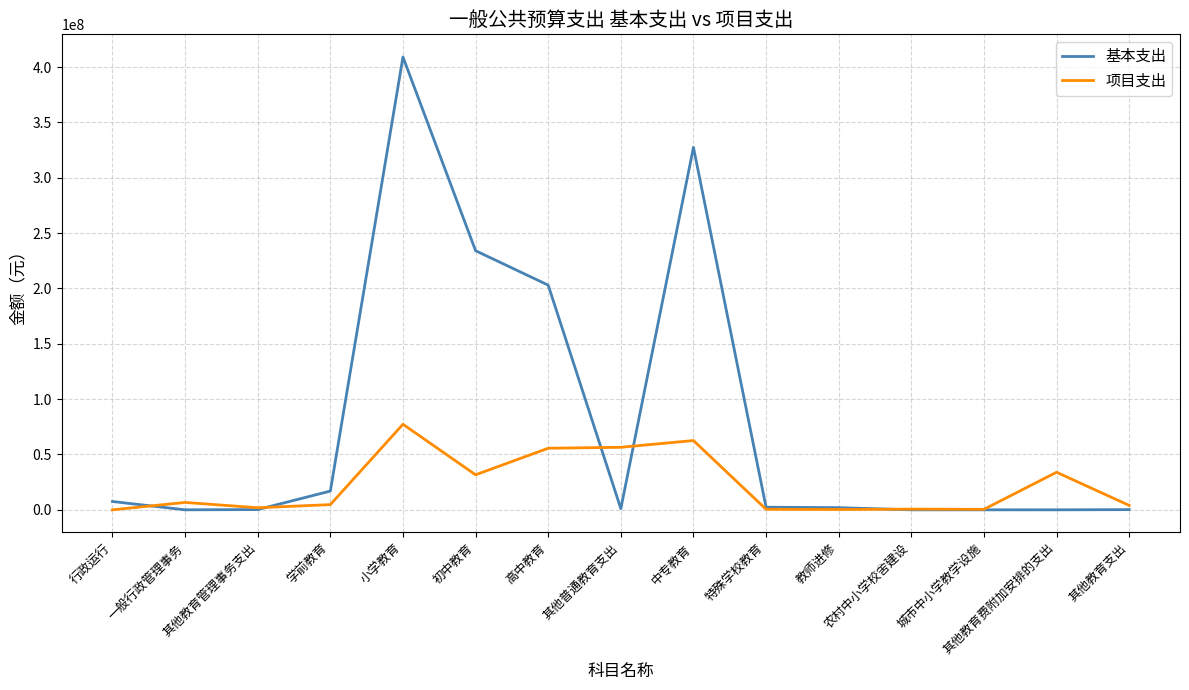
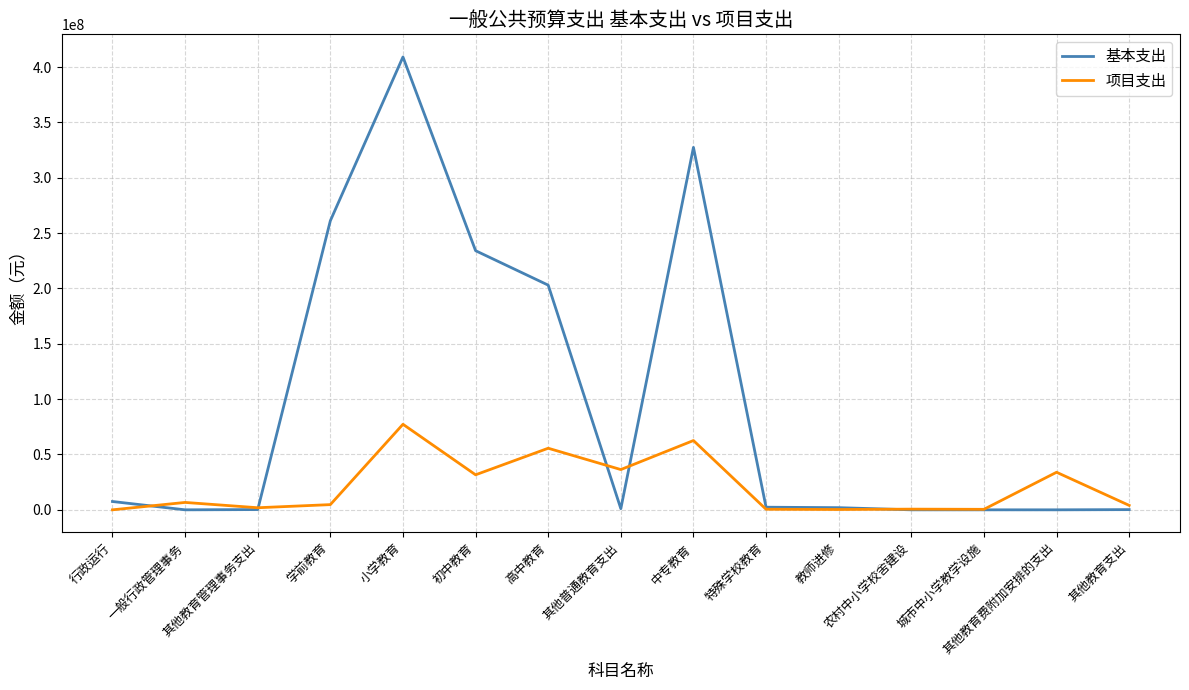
  {
    "基本支出": {
      "行政运行": 8000000,
      "一般行政管理事务": 0,
-     "学前教育": 17000000,
+     "学前教育": 261000000,
      "小学教育": 409000000,
      "初中教育": 234000000,
      "高中教育": 203000000,
      "其他普通教育支出": 1000000,
      "中专教育": 327000000,
      "其他教育费附加安排的支出": 0,
      "其他教育支出": 0
    },
    "项目支出": {
      "行政运行": 0,
      "一般行政管理事务": 7000000,
      "学前教育": 5000000,
      "小学教育": 77000000,
      "初中教育": 32000000,
      "高中教育": 56000000,
-     "其他普通教育支出": 56000000,
+     "其他普通教育支出": 36000000,
      "中专教育": 63000000,
      "其他教育费附加安排的支出": 34000000,
      "其他教育支出": 4000000
    }
  }
